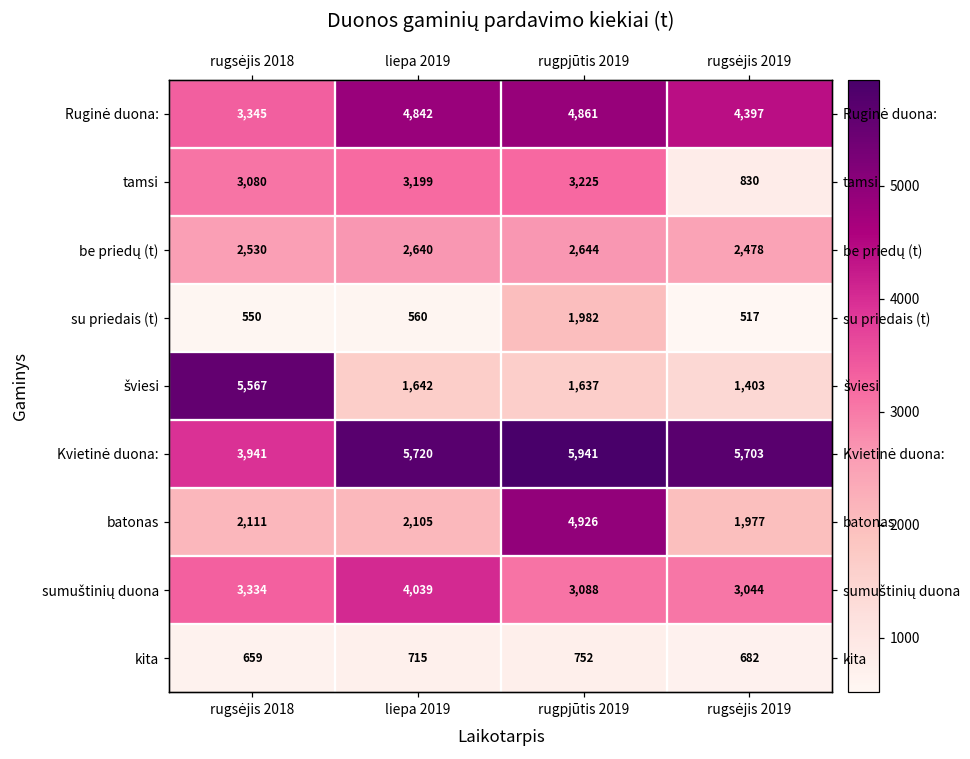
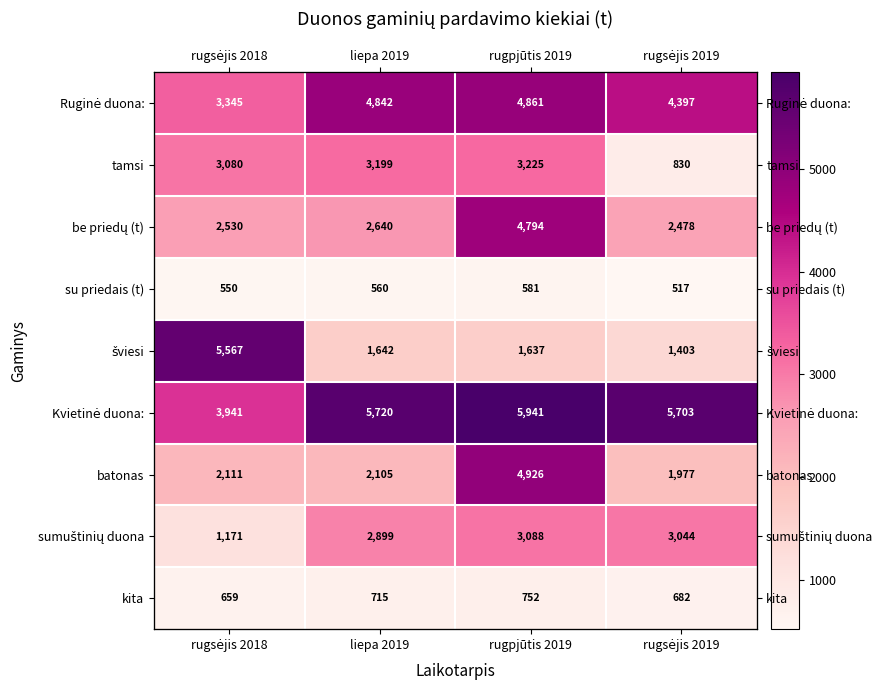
  {
    "Ruginė duona:": {
      "rugsėjis 2018": "3,345",
      "liepa 2019": "4,842",
      "rugpjūtis 2019": "4,861",
      "rugsėjis 2019": "4,397"
    },
    "tamsi": {
      "rugsėjis 2018": "3,080",
      "liepa 2019": "3,199",
      "rugpjūtis 2019": "3,225",
      "rugsėjis 2019": "830"
    },
    "be priedų (t)": {
      "rugsėjis 2018": "2,530",
      "liepa 2019": "2,640",
-     "rugpjūtis 2019": "2,644",
+     "rugpjūtis 2019": "4,794",
      "rugsėjis 2019": "2,478"
    },
    "su priedais (t)": {
      "rugsėjis 2018": "550",
      "liepa 2019": "560",
-     "rugpjūtis 2019": "1,982",
+     "rugpjūtis 2019": "581",
      "rugsėjis 2019": "517"
    },
    "šviesi": {
      "rugsėjis 2018": "5,567",
      "liepa 2019": "1,642",
      "rugpjūtis 2019": "1,637",
      "rugsėjis 2019": "1,403"
    },
    "Kvietinė duona:": {
      "rugsėjis 2018": "3,941",
      "liepa 2019": "5,720",
      "rugpjūtis 2019": "5,941",
      "rugsėjis 2019": "5,703"
    },
    "batonas": {
      "rugsėjis 2018": "2,111",
      "liepa 2019": "2,105",
      "rugpjūtis 2019": "4,926",
      "rugsėjis 2019": "1,977"
    },
    "sumuštinių duona": {
-     "rugsėjis 2018": "3,334",
-     "liepa 2019": "4,039",
+     "rugsėjis 2018": "1,171",
+     "liepa 2019": "2,899",
      "rugpjūtis 2019": "3,088",
      "rugsėjis 2019": "3,044"
    },
    "kita": {
      "rugsėjis 2018": "659",
      "liepa 2019": "715",
      "rugpjūtis 2019": "752",
      "rugsėjis 2019": "682"
    }
  }
